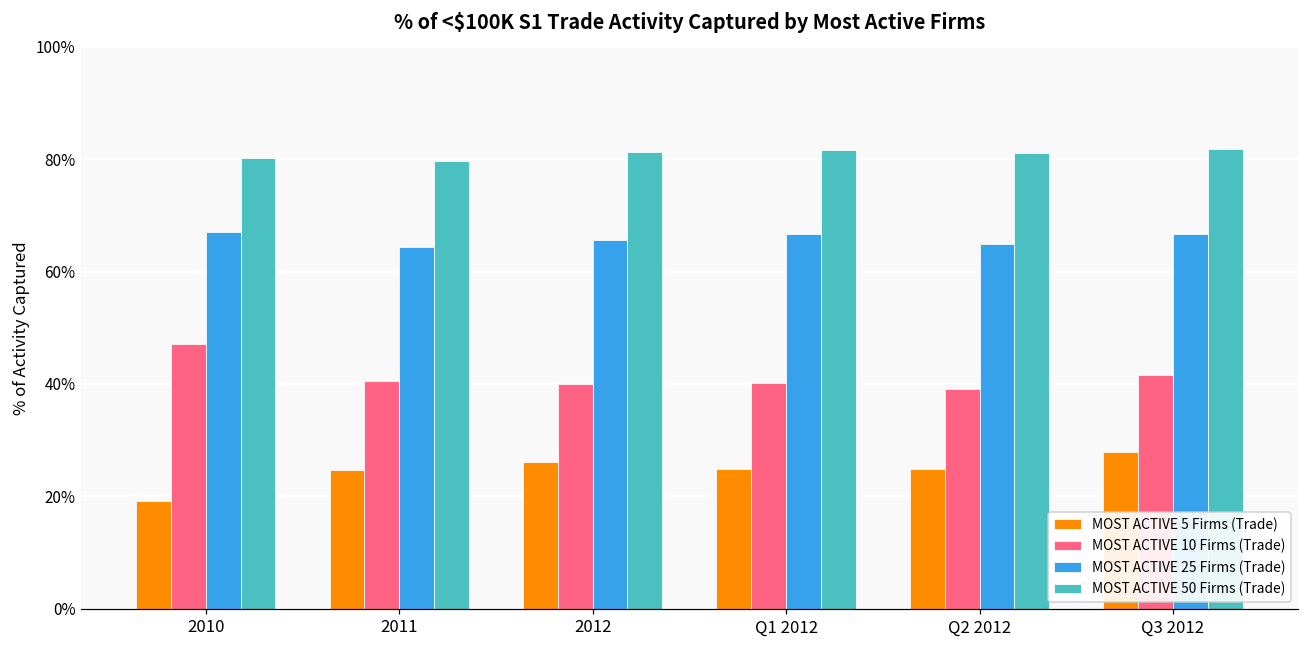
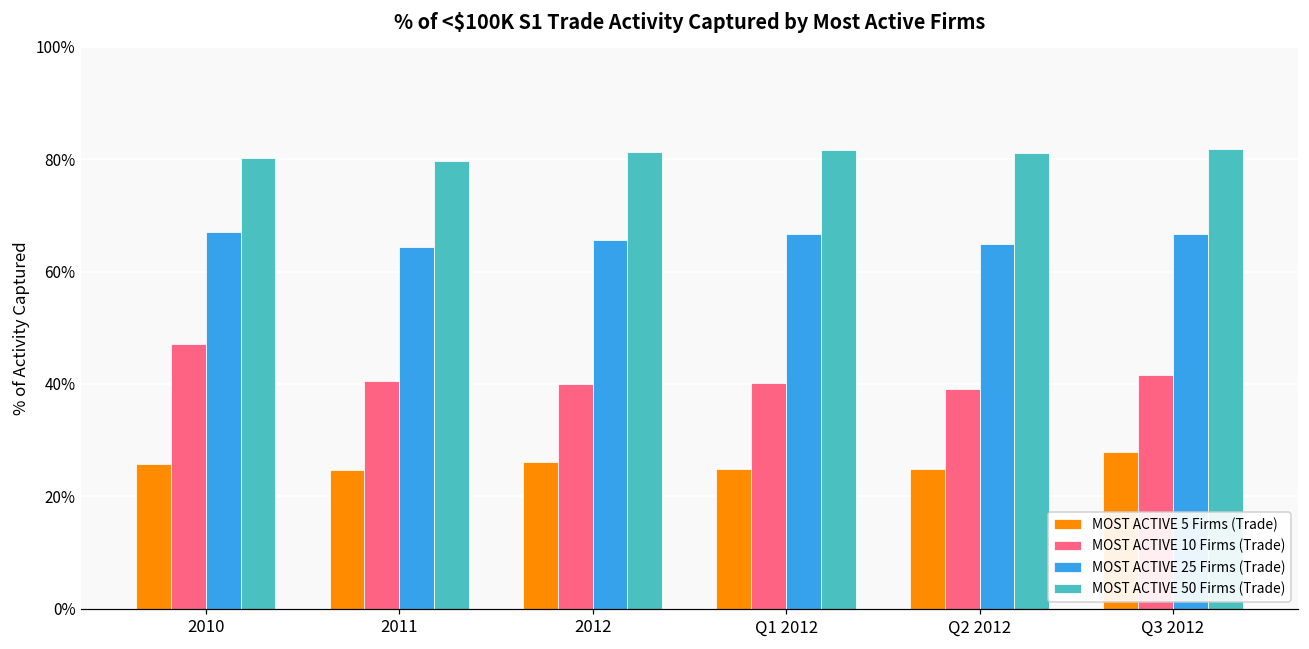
  {
    "MOST ACTIVE 5 Firms (Trade)": {
-     "2010": "19%",
+     "2010": "26%",
      "2011": "25%",
      "2012": "26%",
      "Q1 2012": "25%",
      "Q2 2012": "25%",
      "Q3 2012": "28%"
    },
    "MOST ACTIVE 10 Firms (Trade)": {
      "2010": "47%",
      "2011": "41%",
      "2012": "40%",
      "Q1 2012": "40%",
      "Q2 2012": "39%",
      "Q3 2012": "42%"
    }
  }
